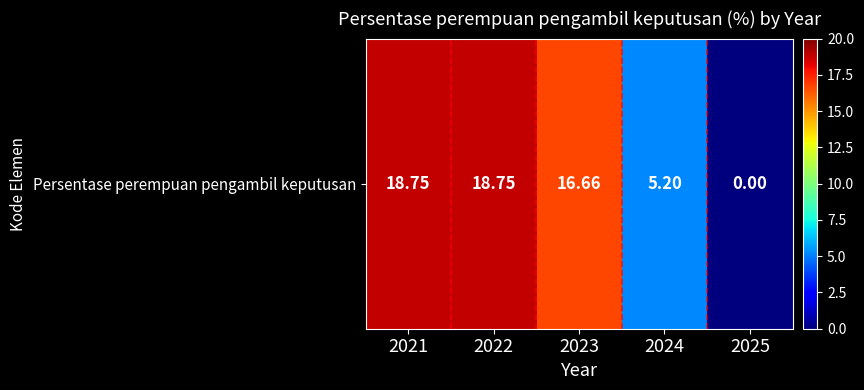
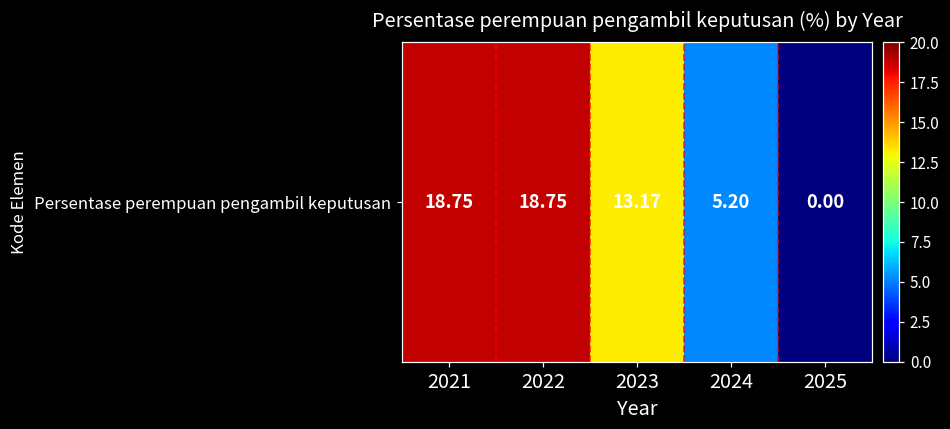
  {
    "Persentase perempuan pengambil keputusan": {
      "2021": 18.75,
      "2022": 18.75,
-     "2023": 16.66,
+     "2023": 13.17,
      "2024": 5.20,
      "2025": 0.00
    }
  }
